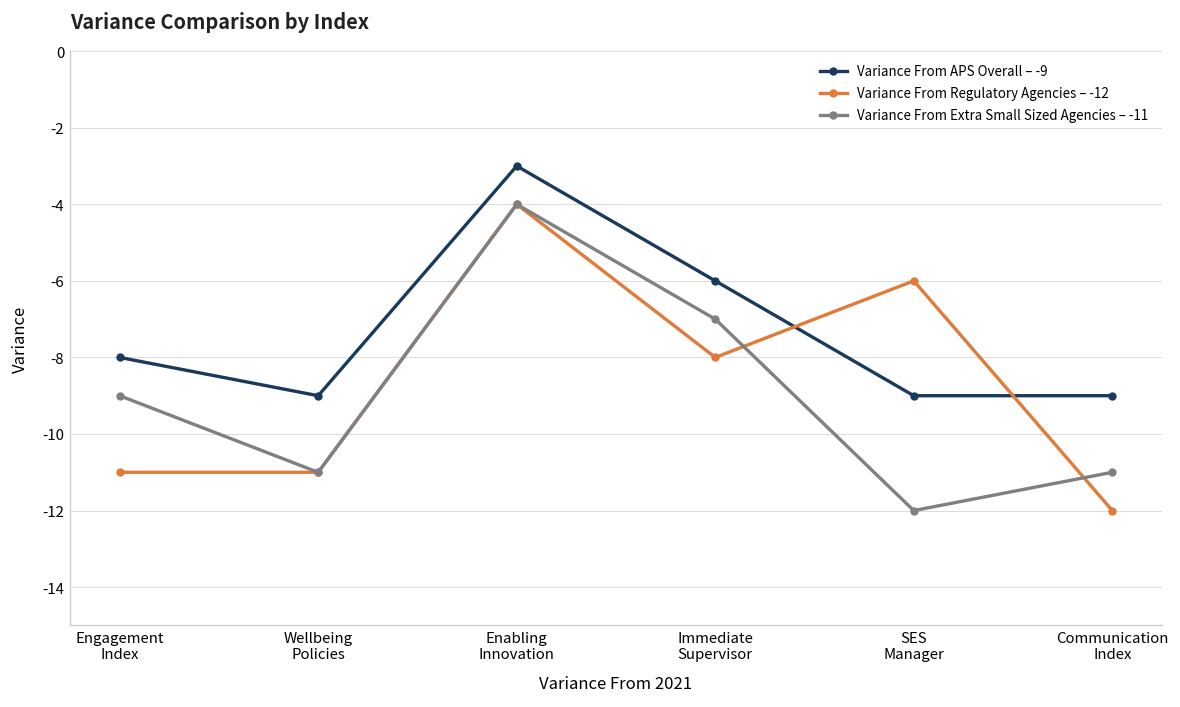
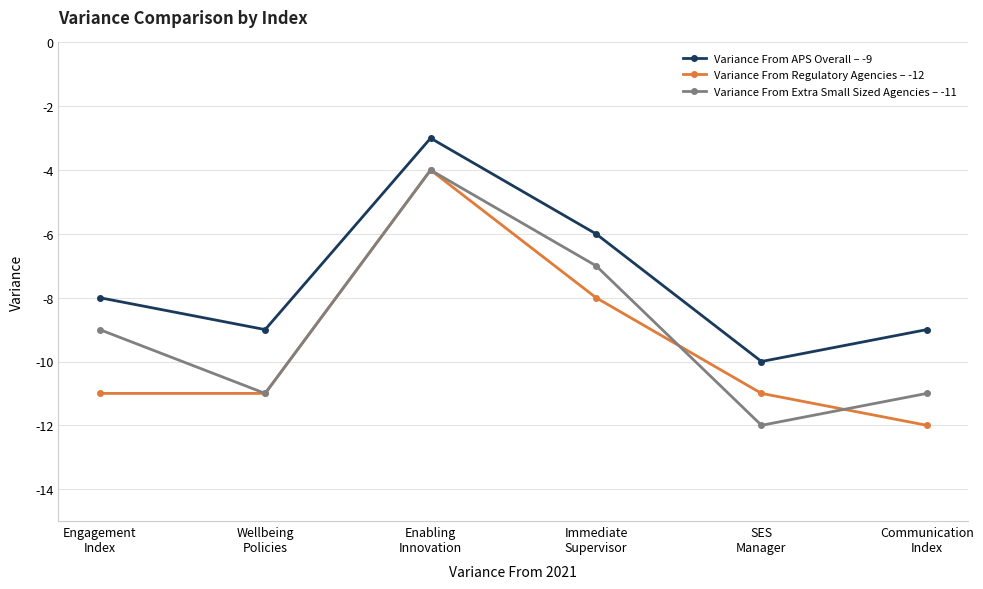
  {
    "Variance From APS Overall – -9": {
      "Engagement Index": -8,
      "Wellbeing Policies": -9,
      "Enabling Innovation": -3,
      "Immediate Supervisor": -6,
-     "SES Manager": -9,
+     "SES Manager": -10,
      "Communication Index": -9
    },
    "Variance From Regulatory Agencies – -12": {
      "Engagement Index": -11,
      "Immediate Supervisor": -8,
-     "SES Manager": -6,
+     "SES Manager": -11,
      "Communication Index": -12
    },
    "Variance From Extra Small Sized Agencies – -11": {
      "Engagement Index": -9,
      "Immediate Supervisor": -7,
      "SES Manager": -12,
      "Communication Index": -11
    }
  }
